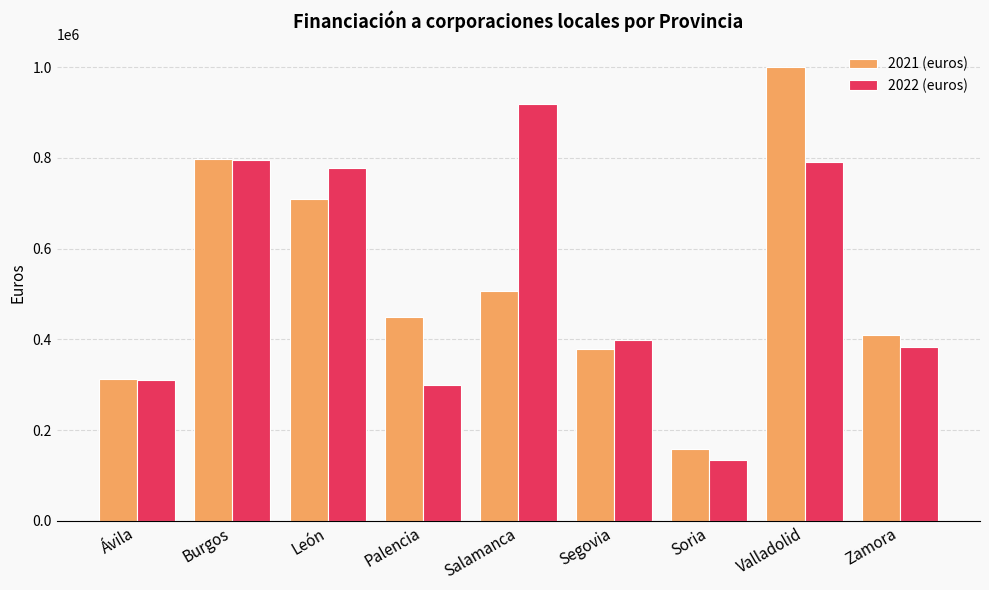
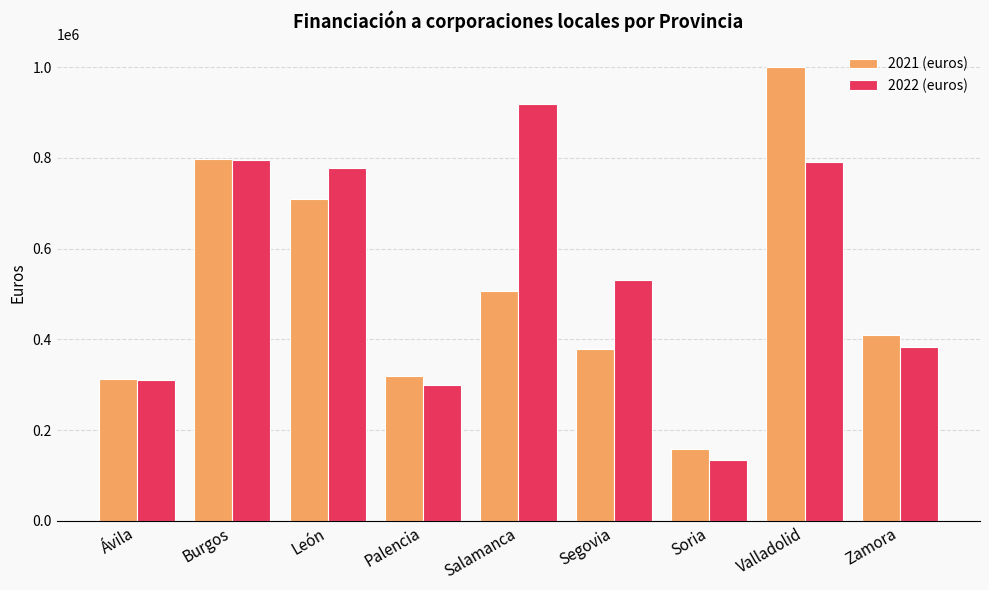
  {
    "2021 (euros)": {
      "Ávila": 310000,
      "Burgos": 800000,
      "León": 710000,
-     "Palencia": 450000,
+     "Palencia": 320000,
      "Salamanca": 510000,
      "Segovia": 380000,
      "Soria": 160000,
      "Valladolid": 1000000,
      "Zamora": 410000
    },
    "2022 (euros)": {
      "Ávila": 310000,
      "Burgos": 790000,
      "León": 780000,
      "Palencia": 300000,
      "Salamanca": 920000,
-     "Segovia": 400000,
+     "Segovia": 530000,
      "Soria": 130000,
      "Valladolid": 790000,
      "Zamora": 380000
    }
  }
